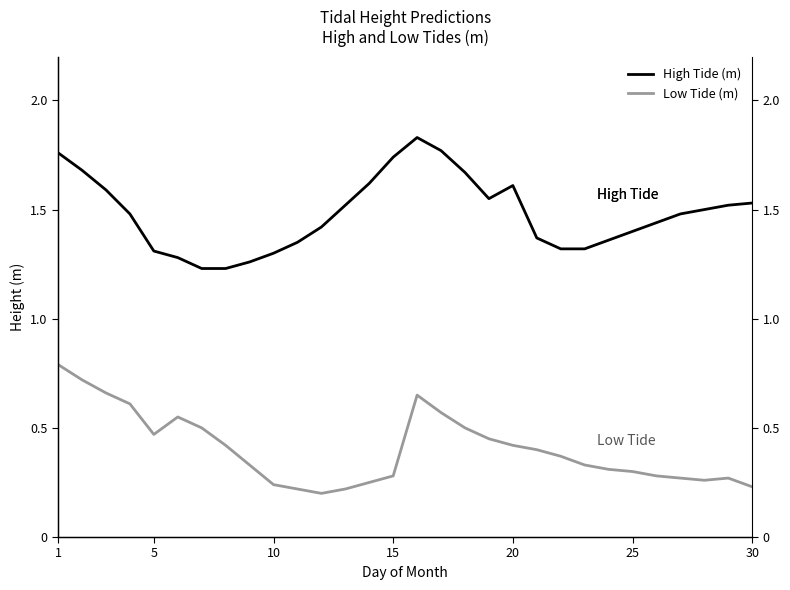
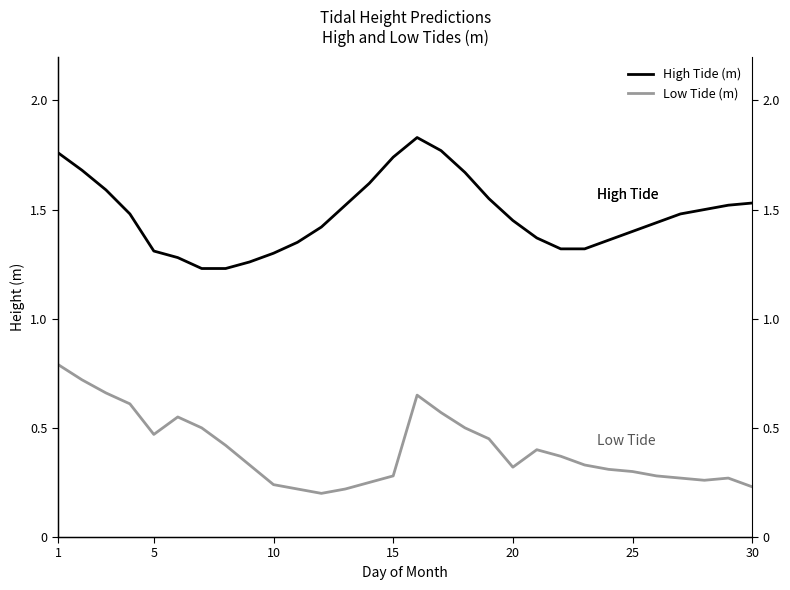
  {
    "High Tide (m)": {
      "1": 1.76,
      "5": 1.31,
      "10": 1.30,
      "15": 1.74,
-     "20": 1.61,
+     "20": 1.45,
      "25": 1.40,
      "30": 1.53
    },
    "Low Tide (m)": {
      "1": 0.79,
      "5": 0.47,
      "10": 0.24,
      "15": 0.28,
-     "20": 0.42,
+     "20": 0.32,
      "25": 0.30,
      "30": 0.23
    }
  }
